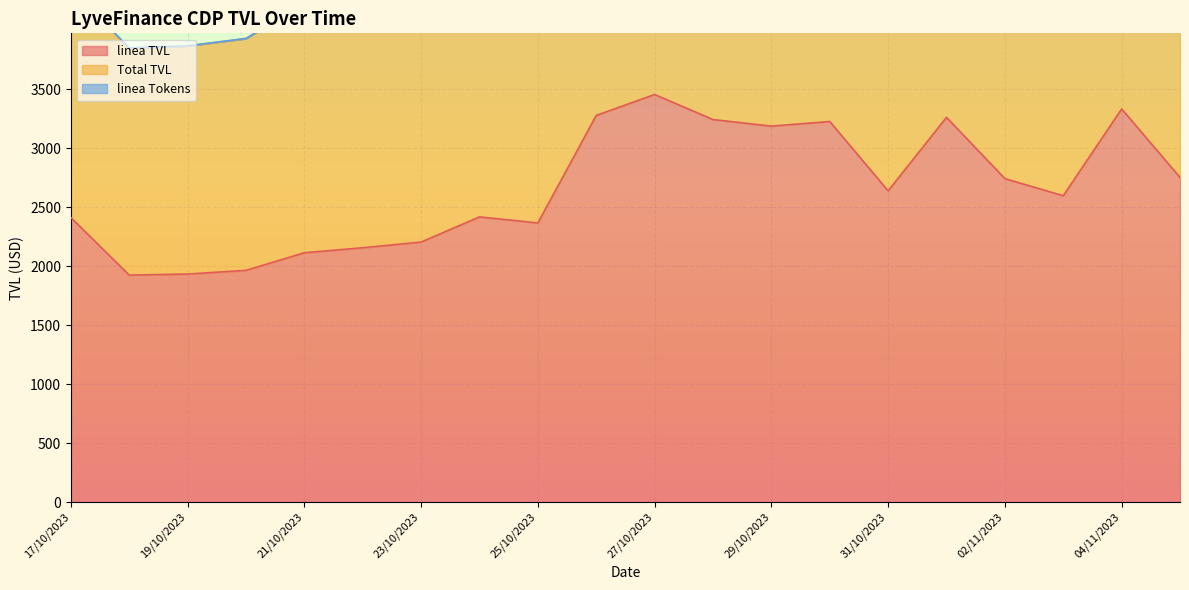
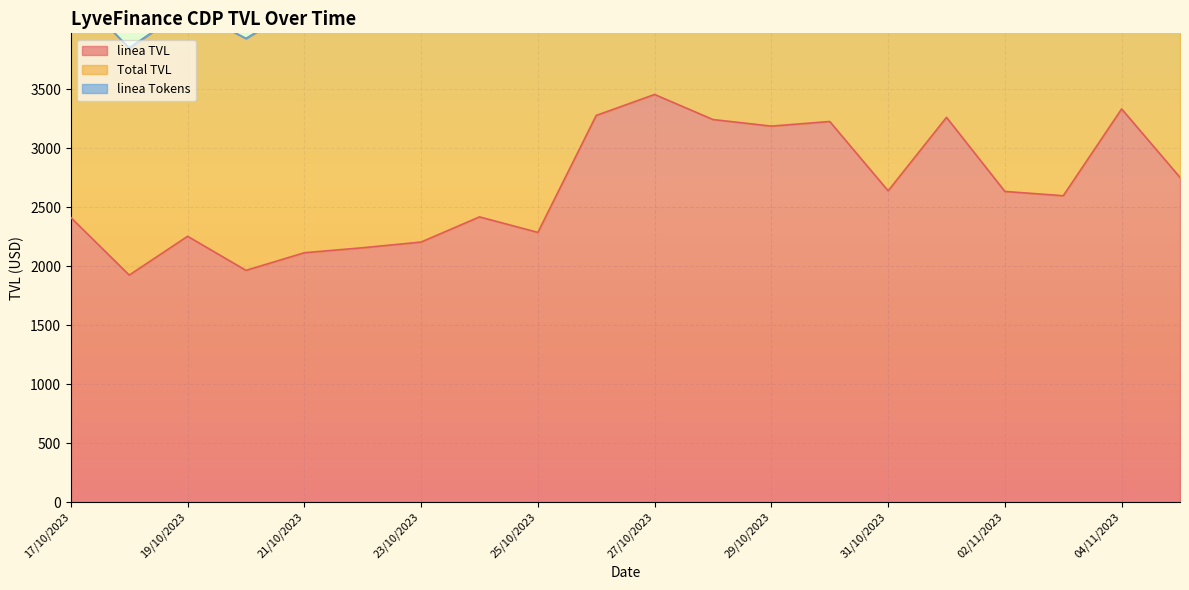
  {
    "linea TVL": {
      "17/10/2023": 2410,
-     "19/10/2023": 1930,
+     "19/10/2023": 2250,
      "21/10/2023": 2110,
      "23/10/2023": 2210,
-     "25/10/2023": 2370,
+     "25/10/2023": 2290,
      "27/10/2023": 3460,
      "29/10/2023": 3190,
      "31/10/2023": 2640,
-     "02/11/2023": 2740,
+     "02/11/2023": 2630,
      "04/11/2023": 3330
    }
  }
